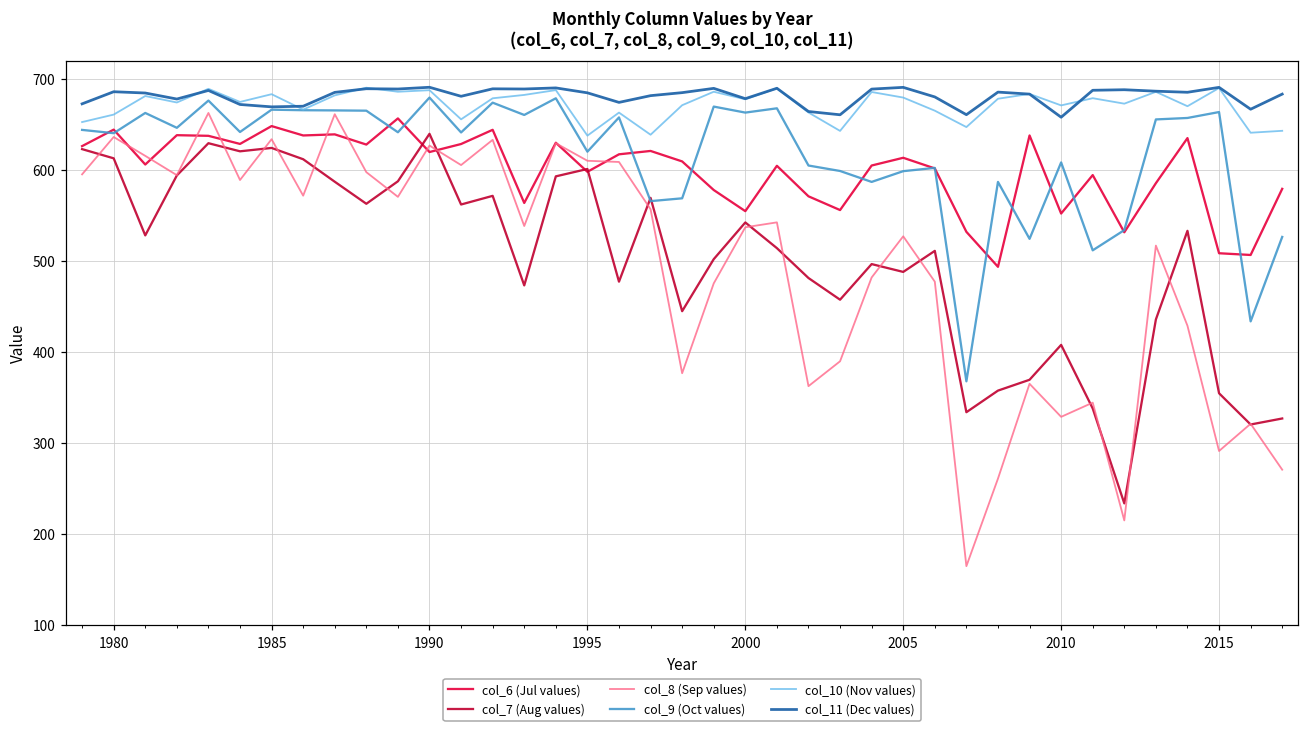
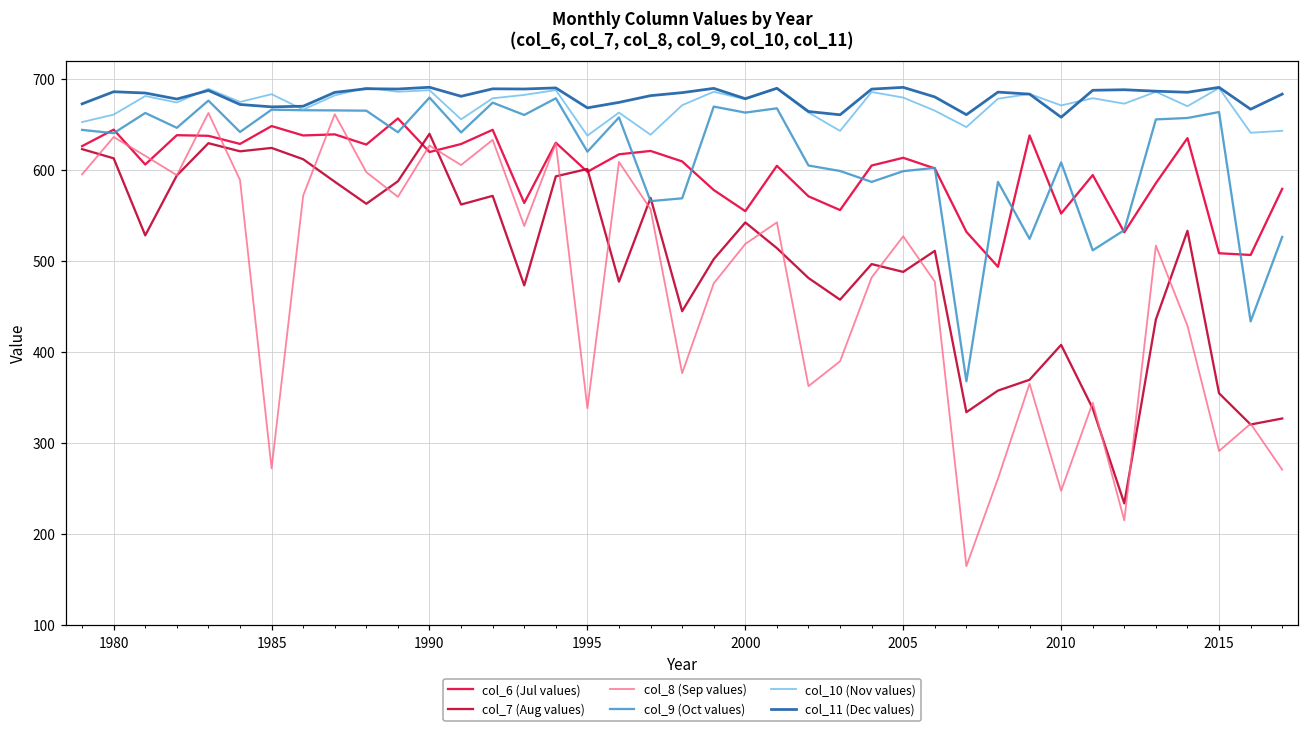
  {
    "col_8 (Sep values)": {
      "1980": 640,
-     "1985": 630,
+     "1985": 270,
      "1990": 630,
-     "1995": 610,
-     "2000": 540,
+     "1995": 340,
+     "2000": 520,
      "2005": 530,
-     "2010": 330,
+     "2010": 250,
      "2015": 290
    },
    "col_11 (Dec values)": {
      "1980": 690,
      "1985": 670,
      "1990": 690,
-     "1995": 680,
+     "1995": 670,
      "2005": 690,
      "2010": 660
    }
  }
